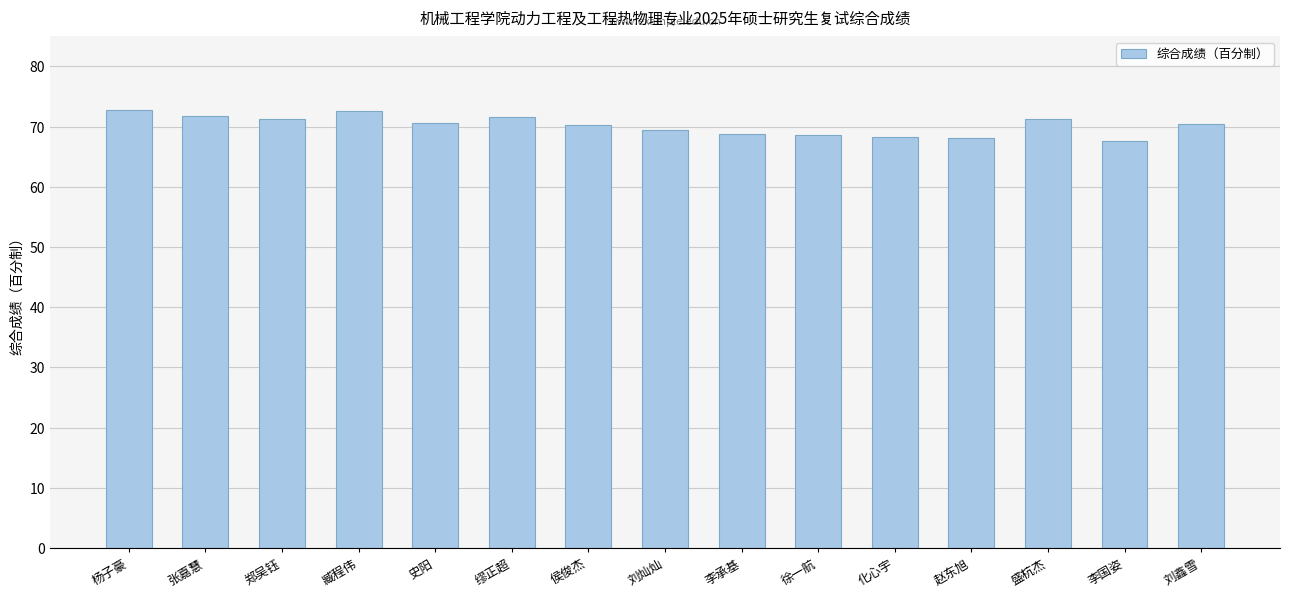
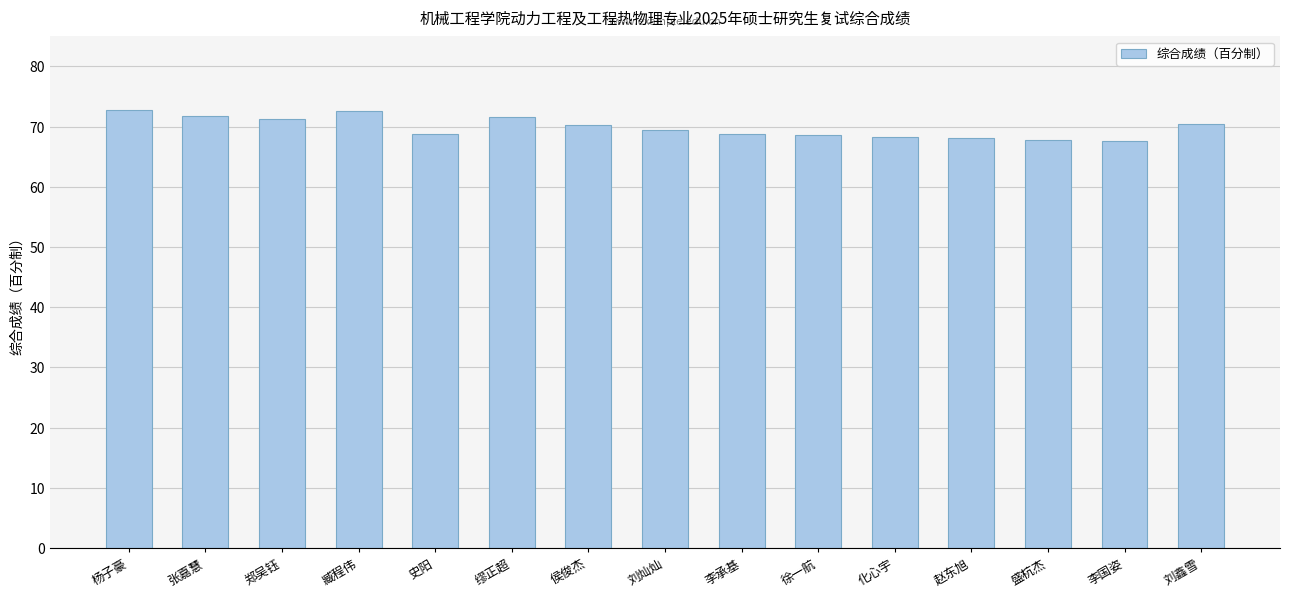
  {
    "杨子豪": 73,
    "张嘉慧": 72,
    "郑吴钰": 71,
    "臧程伟": 73,
-   "史阳": 71,
+   "史阳": 69,
    "缪正超": 72,
    "侯俊杰": 70,
    "刘灿灿": 69,
    "李承基": 69,
    "徐一航": 69,
    "化心宇": 68,
    "赵东旭": 68,
-   "盛杭杰": 71,
+   "盛杭杰": 68,
    "李国姿": 68,
    "刘鑫雪": 71
  }
